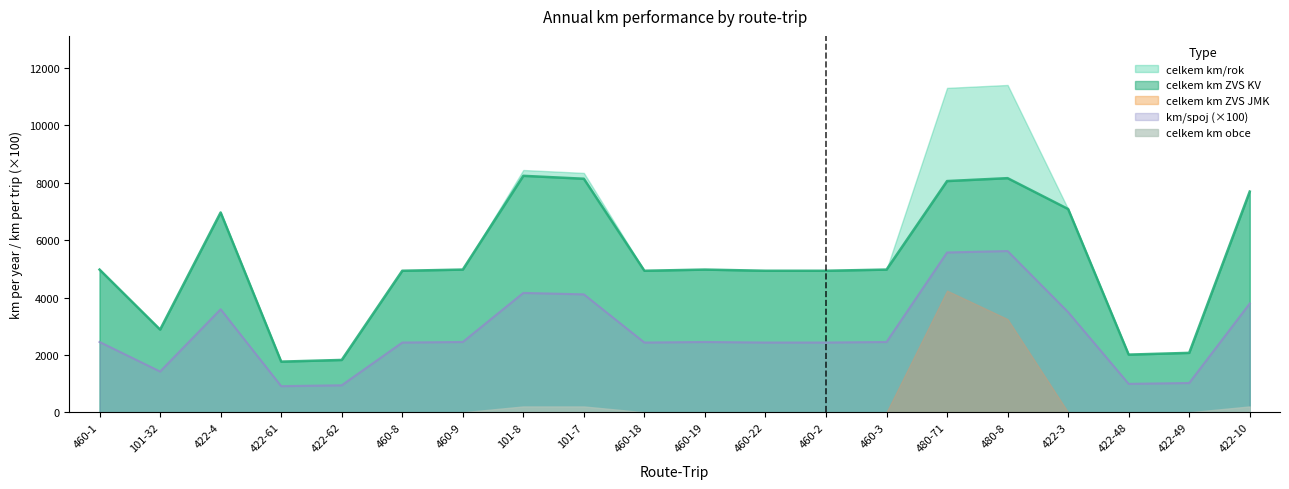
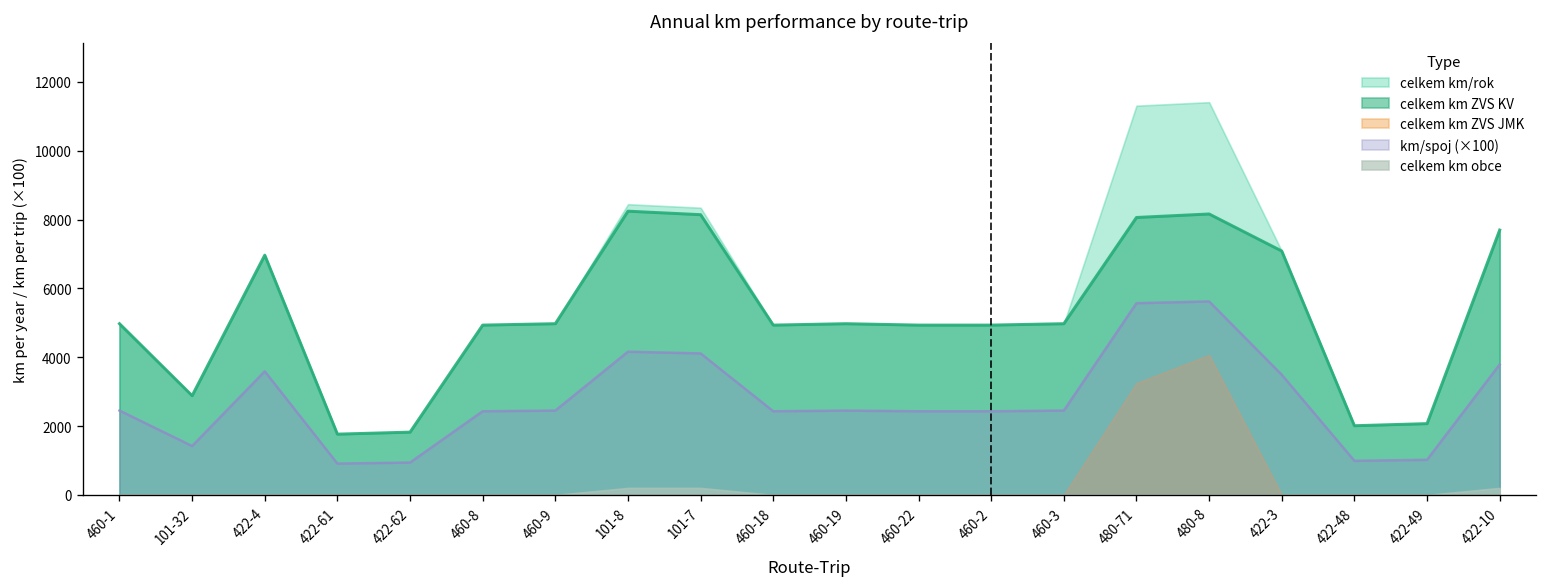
  {
    "celkem km ZVS JMK": {
      "101-8": 0,
      "101-7": 0,
-     "480-71": 4200,
-     "480-8": 3200,
+     "480-71": 3200,
+     "480-8": 4100,
      "422-10": 0
    }
  }
